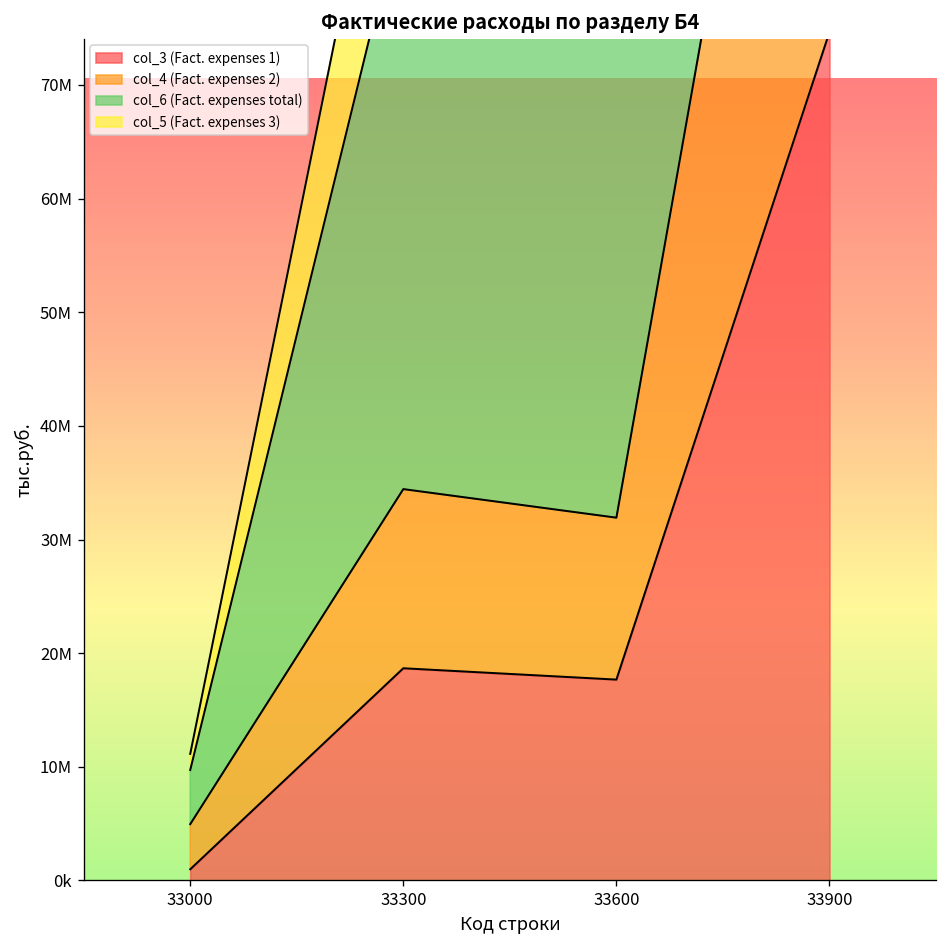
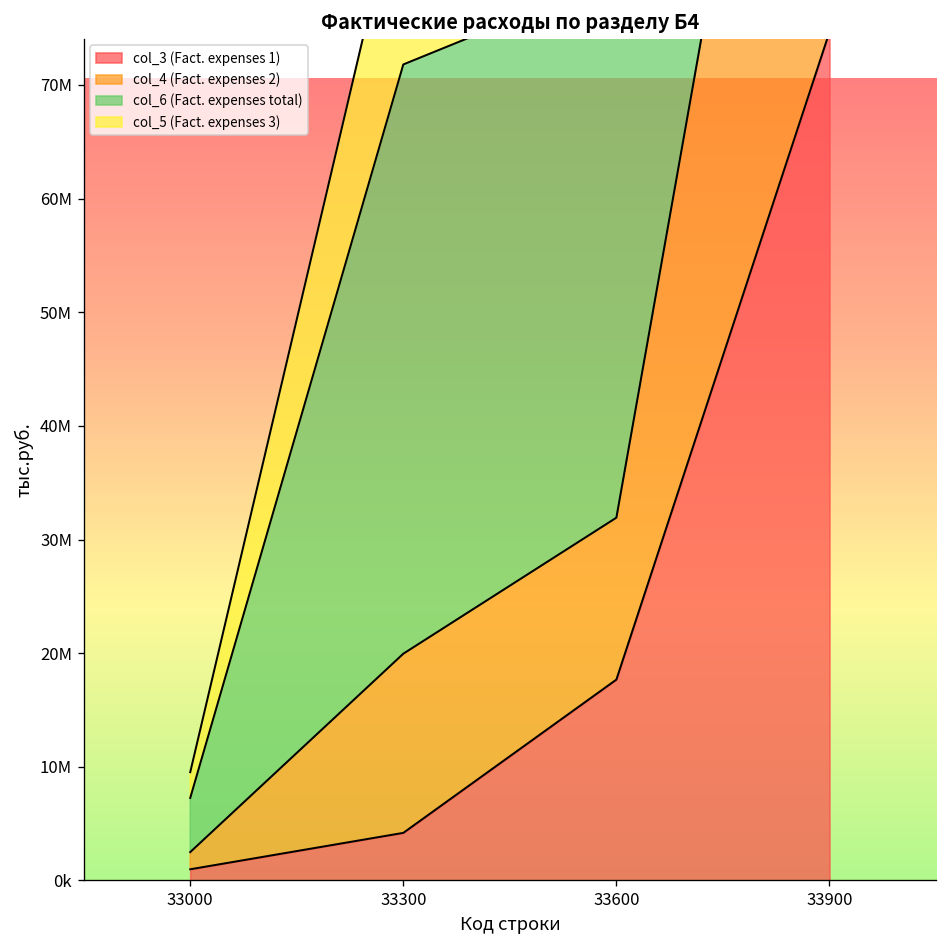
  {
    "col_3 (Fact. expenses 1)": {
      "33000": 1000000,
-     "33300": 19000000,
+     "33300": 4000000,
      "33600": 18000000
    },
    "col_4 (Fact. expenses 2)": {
-     "33000": 4000000,
+     "33000": 2000000,
      "33300": 16000000,
      "33600": 14000000
    },
    "col_6 (Fact. expenses total)": {
      "33000": 5000000
    },
    "col_5 (Fact. expenses 3)": {
-     "33000": 1000000
+     "33000": 2000000
    }
  }
